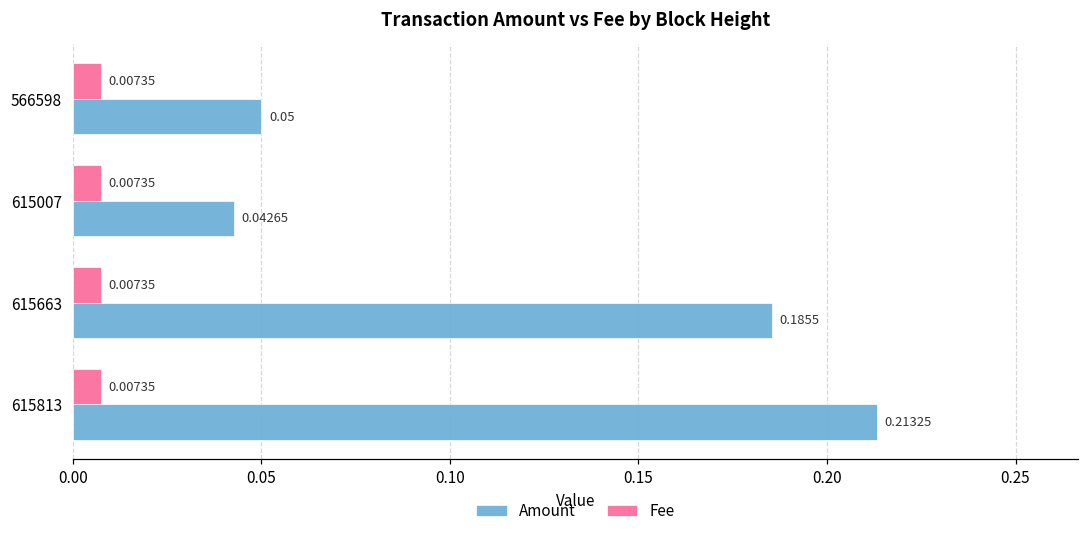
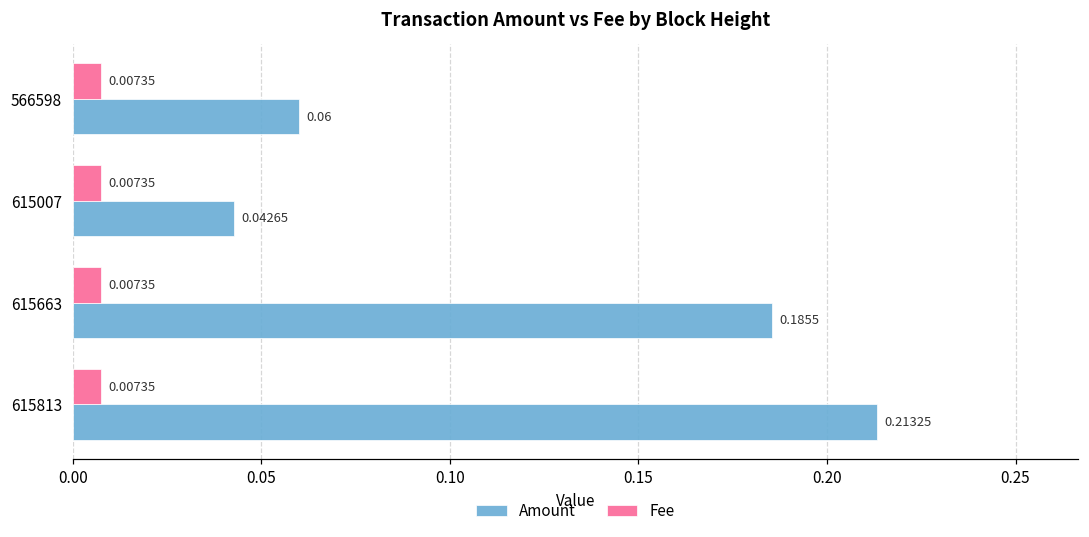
  {
    "Amount": {
-     "566598": 0.05,
+     "566598": 0.06,
      "615007": 0.04265,
      "615663": 0.1855,
      "615813": 0.21325
    },
    "Fee": {
      "566598": 0.00735,
      "615007": 0.00735,
      "615663": 0.00735,
      "615813": 0.00735
    }
  }
